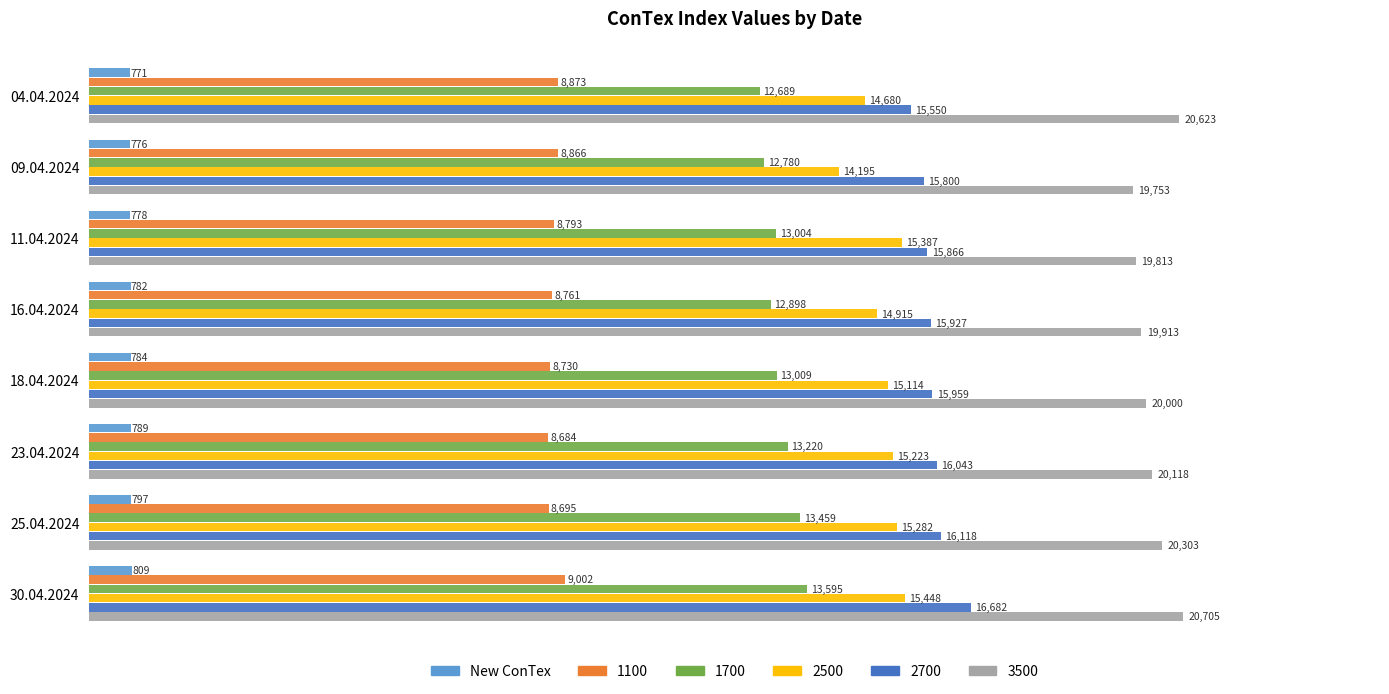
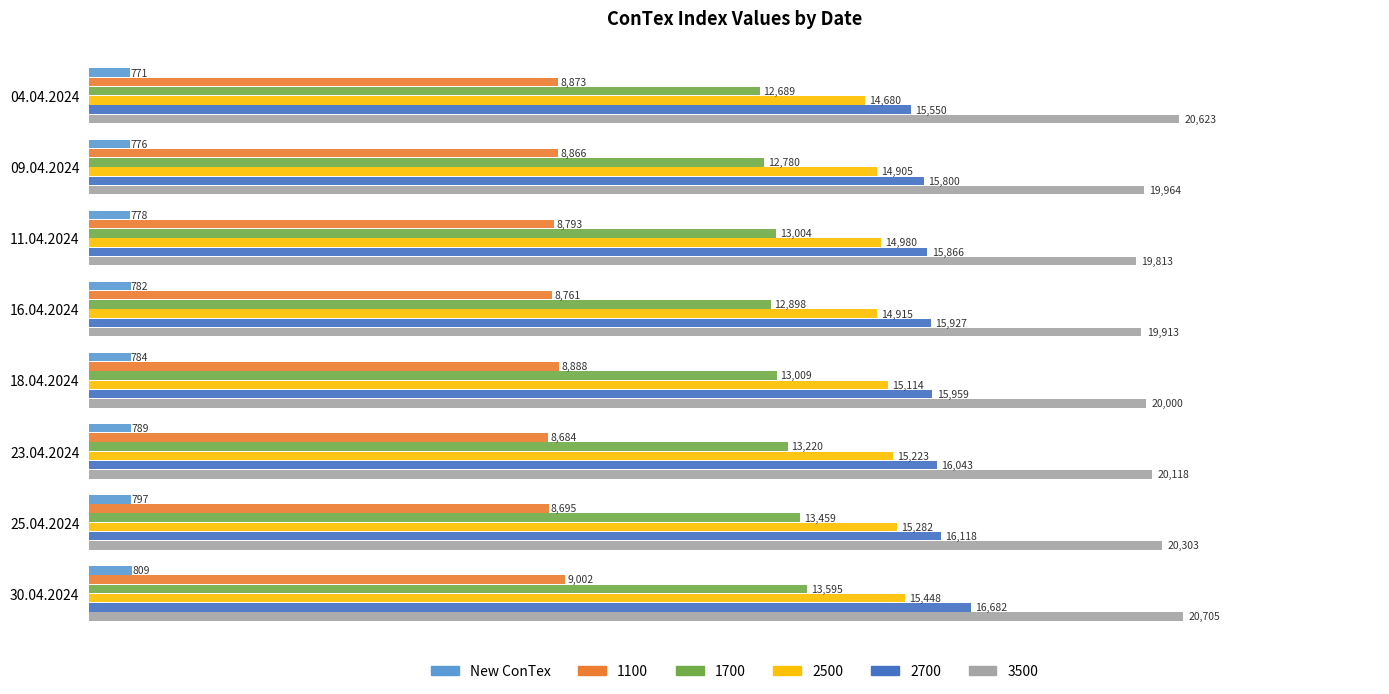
  {
    "1100": {
      "04.04.2024": "8,873",
      "09.04.2024": "8,866",
      "11.04.2024": "8,793",
      "16.04.2024": "8,761",
-     "18.04.2024": "8,730",
+     "18.04.2024": "8,888",
      "23.04.2024": "8,684",
      "25.04.2024": "8,695",
      "30.04.2024": "9,002"
    },
    "1700": {
      "04.04.2024": "12,689",
      "09.04.2024": "12,780",
      "11.04.2024": "13,004",
      "16.04.2024": "12,898",
      "18.04.2024": "13,009",
      "23.04.2024": "13,220",
      "25.04.2024": "13,459",
      "30.04.2024": "13,595"
    },
    "2500": {
      "04.04.2024": "14,680",
-     "09.04.2024": "14,195",
-     "11.04.2024": "15,387",
+     "09.04.2024": "14,905",
+     "11.04.2024": "14,980",
      "16.04.2024": "14,915",
      "18.04.2024": "15,114",
      "23.04.2024": "15,223",
      "25.04.2024": "15,282",
      "30.04.2024": "15,448"
    },
    "3500": {
      "04.04.2024": "20,623",
-     "09.04.2024": "19,753",
+     "09.04.2024": "19,964",
      "11.04.2024": "19,813",
      "16.04.2024": "19,913",
      "18.04.2024": "20,000",
      "23.04.2024": "20,118",
      "25.04.2024": "20,303",
      "30.04.2024": "20,705"
    }
  }
